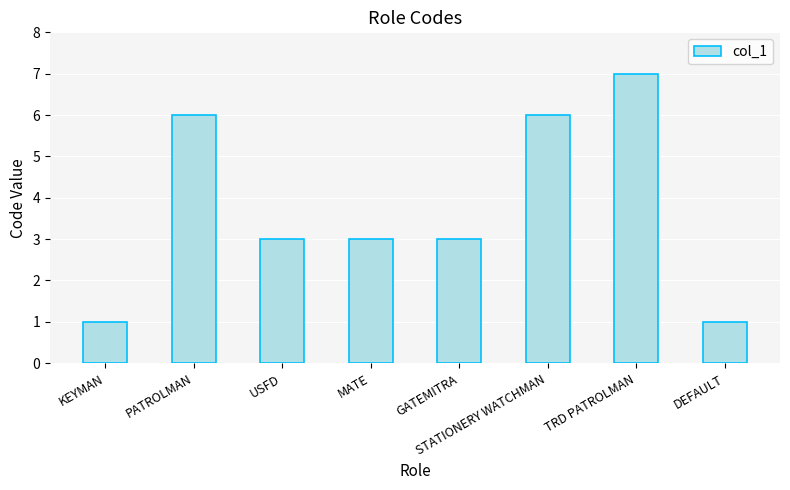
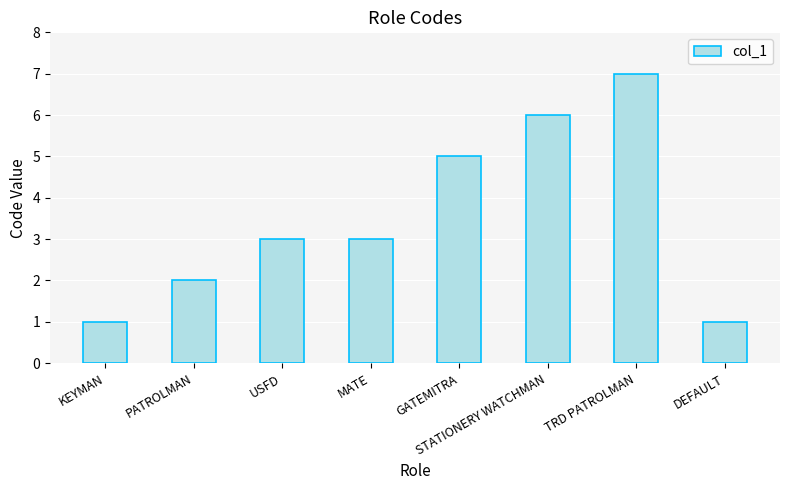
  {
    "KEYMAN": 1,
-   "PATROLMAN": 6,
+   "PATROLMAN": 2,
    "USFD": 3,
    "MATE": 3,
-   "GATEMITRA": 3,
+   "GATEMITRA": 5,
    "STATIONERY WATCHMAN": 6,
    "TRD PATROLMAN": 7,
    "DEFAULT": 1
  }
